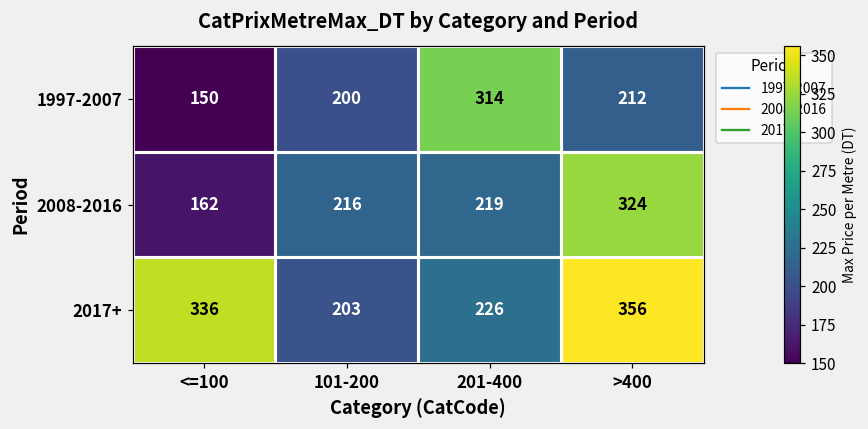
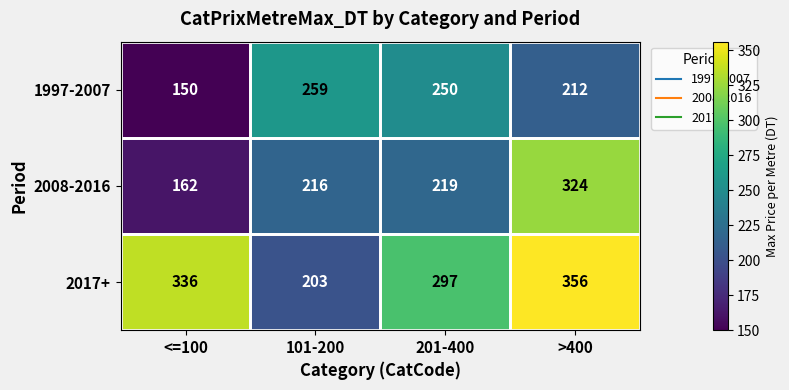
  {
    "1997-2007": {
      "<=100": 150,
-     "101-200": 200,
-     "201-400": 314,
+     "101-200": 259,
+     "201-400": 250,
      ">400": 212
    },
    "2008-2016": {
      "<=100": 162,
      "101-200": 216,
      "201-400": 219,
      ">400": 324
    },
    "2017+": {
      "<=100": 336,
      "101-200": 203,
-     "201-400": 226,
+     "201-400": 297,
      ">400": 356
    }
  }
